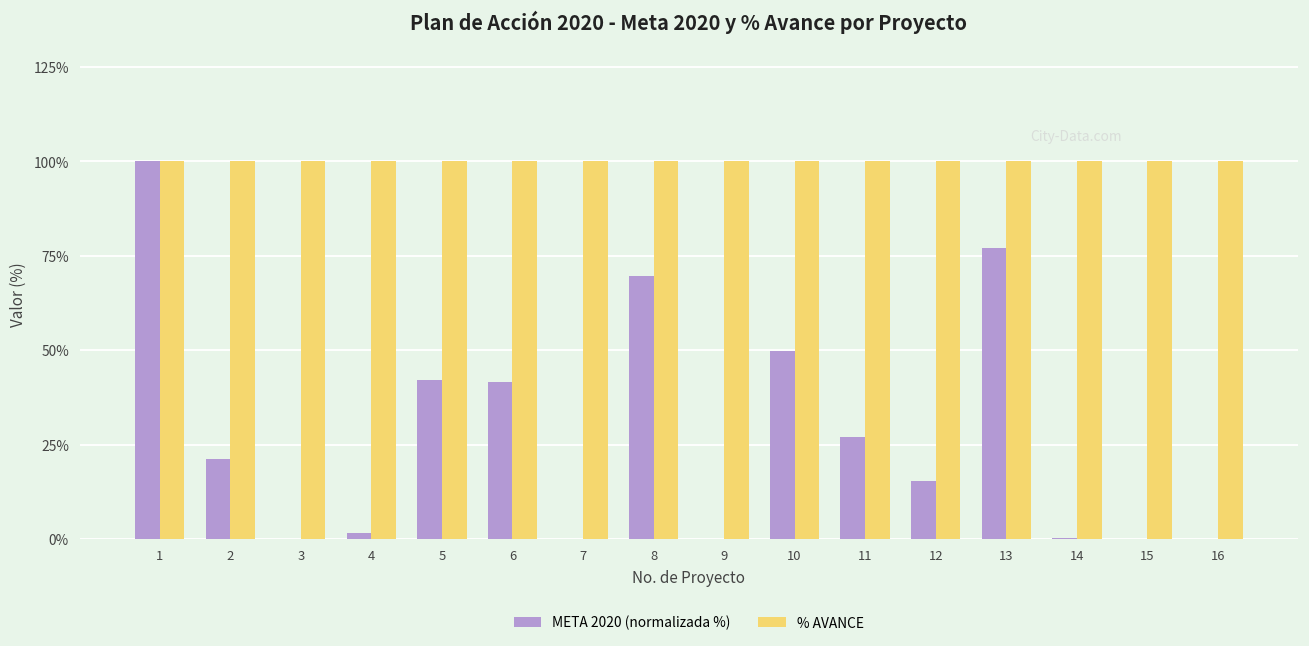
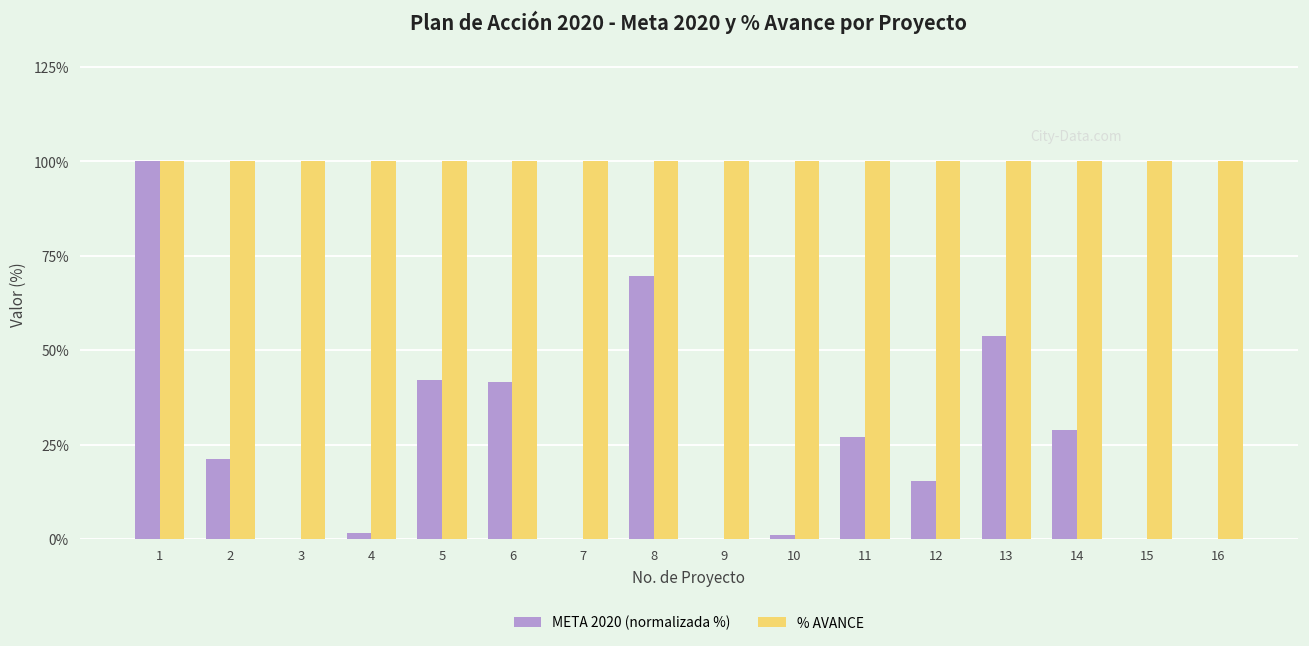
  {
    "META 2020 (normalizada %)": {
      "1": "100%",
      "2": "21%",
      "4": "1%",
      "5": "42%",
      "6": "42%",
      "8": "70%",
-     "10": "50%",
+     "10": "1%",
      "11": "27%",
      "12": "15%",
-     "13": "77%",
-     "14": "0%"
+     "13": "54%",
+     "14": "29%"
    },
    "% AVANCE": {
      "1": "100%",
      "2": "100%",
      "3": "100%",
      "4": "100%",
      "5": "100%",
      "6": "100%",
      "7": "100%",
      "8": "100%",
      "9": "100%",
      "10": "100%",
      "11": "100%",
      "12": "100%",
      "13": "100%",
      "14": "100%",
      "15": "100%",
      "16": "100%"
    }
  }
